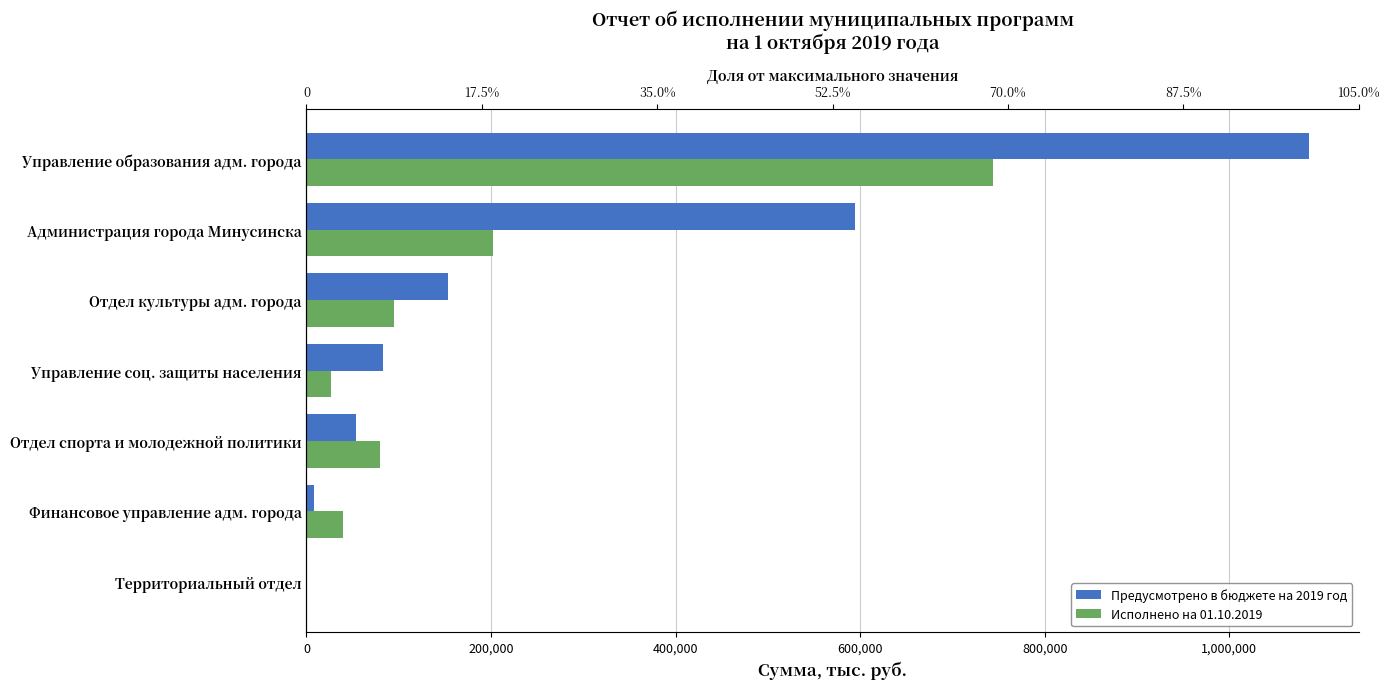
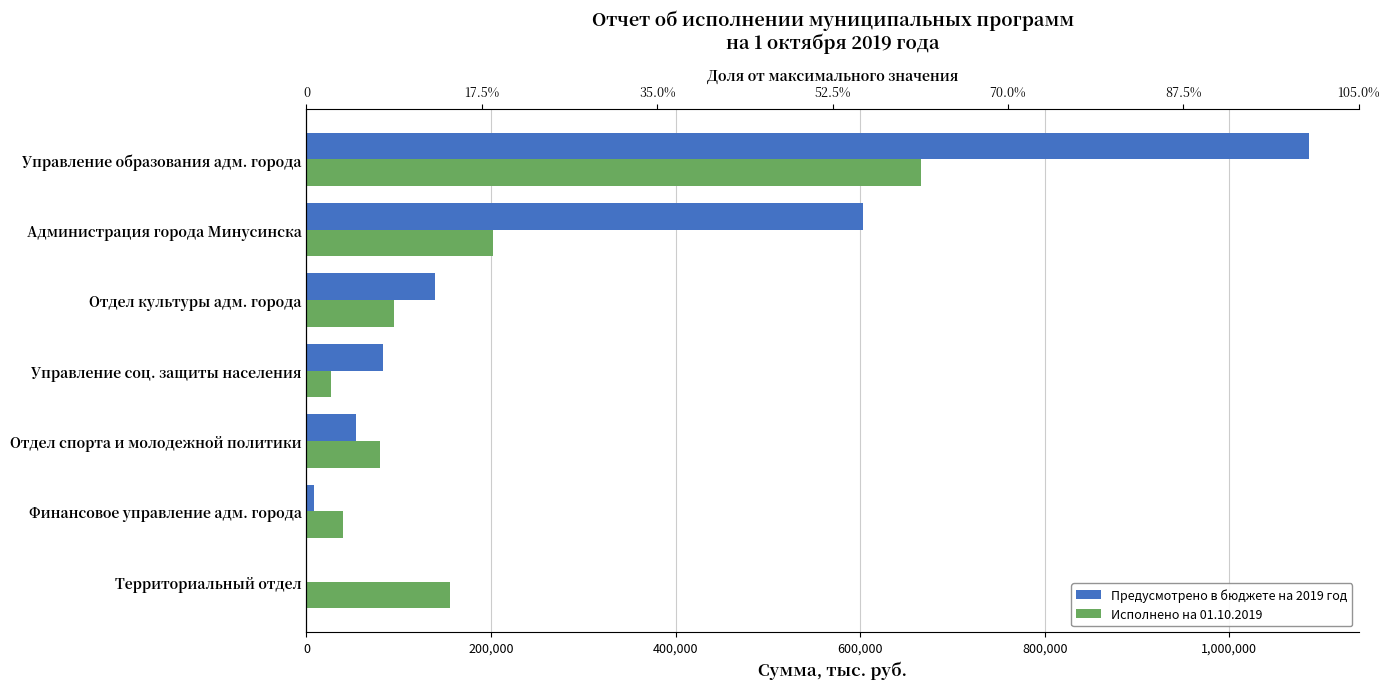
  {
    "Предусмотрено в бюджете на 2019 год": {
      "Управление образования адм. города": "1,090,000",
-     "Администрация города Минусинска": "590,000",
-     "Отдел культуры адм. города": "150,000",
+     "Администрация города Минусинска": "600,000",
+     "Отдел культуры адм. города": "140,000",
      "Управление соц. защиты населения": "80,000",
      "Отдел спорта и молодежной политики": "50,000",
      "Финансовое управление адм. города": "10,000"
    },
    "Исполнено на 01.10.2019": {
-     "Управление образования адм. города": "740,000",
+     "Управление образования адм. города": "670,000",
      "Администрация города Минусинска": "200,000",
      "Отдел культуры адм. города": "90,000",
      "Управление соц. защиты населения": "30,000",
      "Отдел спорта и молодежной политики": "80,000",
      "Финансовое управление адм. города": "40,000",
-     "Территориальный отдел": "0"
+     "Территориальный отдел": "160,000"
    }
  }
